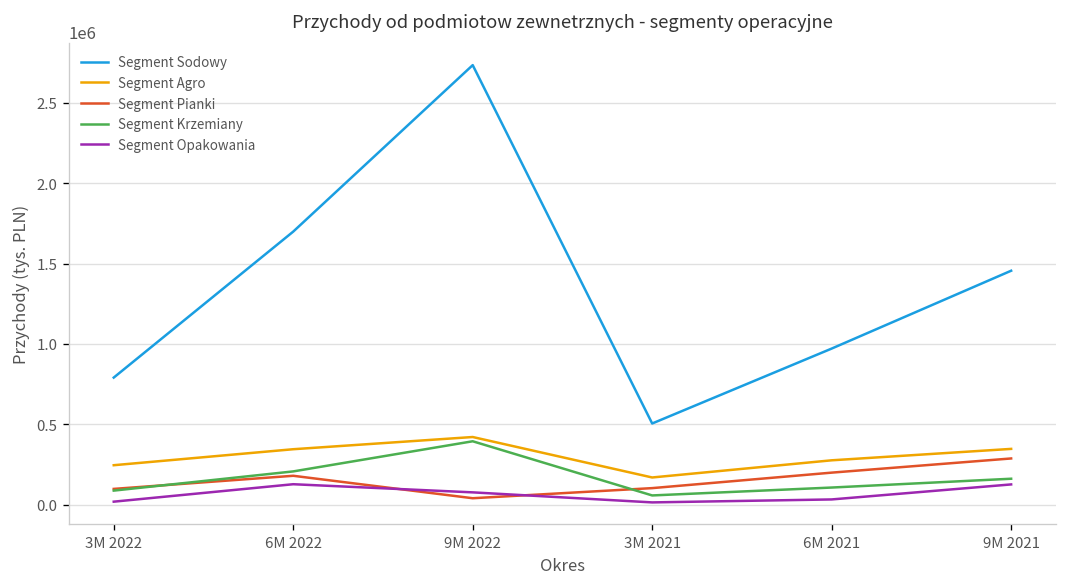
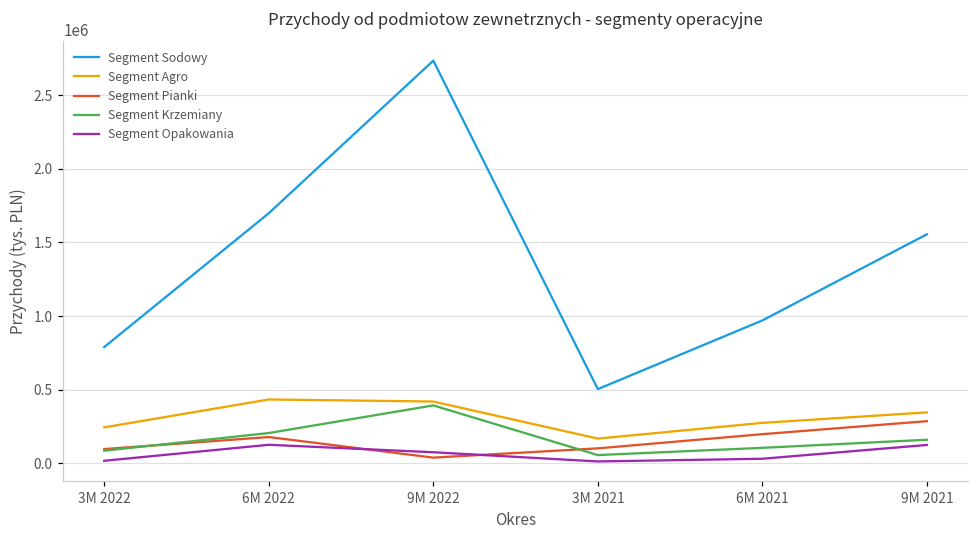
  {
    "Segment Sodowy": {
      "3M 2022": 790000,
      "6M 2022": 1700000,
      "9M 2022": 2730000,
      "3M 2021": 500000,
      "6M 2021": 970000,
-     "9M 2021": 1460000
+     "9M 2021": 1560000
    },
    "Segment Agro": {
      "3M 2022": 250000,
-     "6M 2022": 340000,
+     "6M 2022": 430000,
      "9M 2022": 420000,
      "3M 2021": 170000,
      "6M 2021": 280000,
      "9M 2021": 350000
    },
    "Segment Pianki": {
      "6M 2022": 180000,
      "9M 2022": 40000,
      "3M 2021": 100000,
      "6M 2021": 200000,
      "9M 2021": 290000
    },
    "Segment Krzemiany": {
      "6M 2022": 210000,
      "9M 2022": 390000,
      "3M 2021": 60000,
      "6M 2021": 110000,
      "9M 2021": 160000
    },
    "Segment Opakowania": {
      "3M 2022": 20000,
      "6M 2022": 130000,
      "9M 2022": 80000,
      "3M 2021": 10000,
      "6M 2021": 30000,
      "9M 2021": 130000
    }
  }
